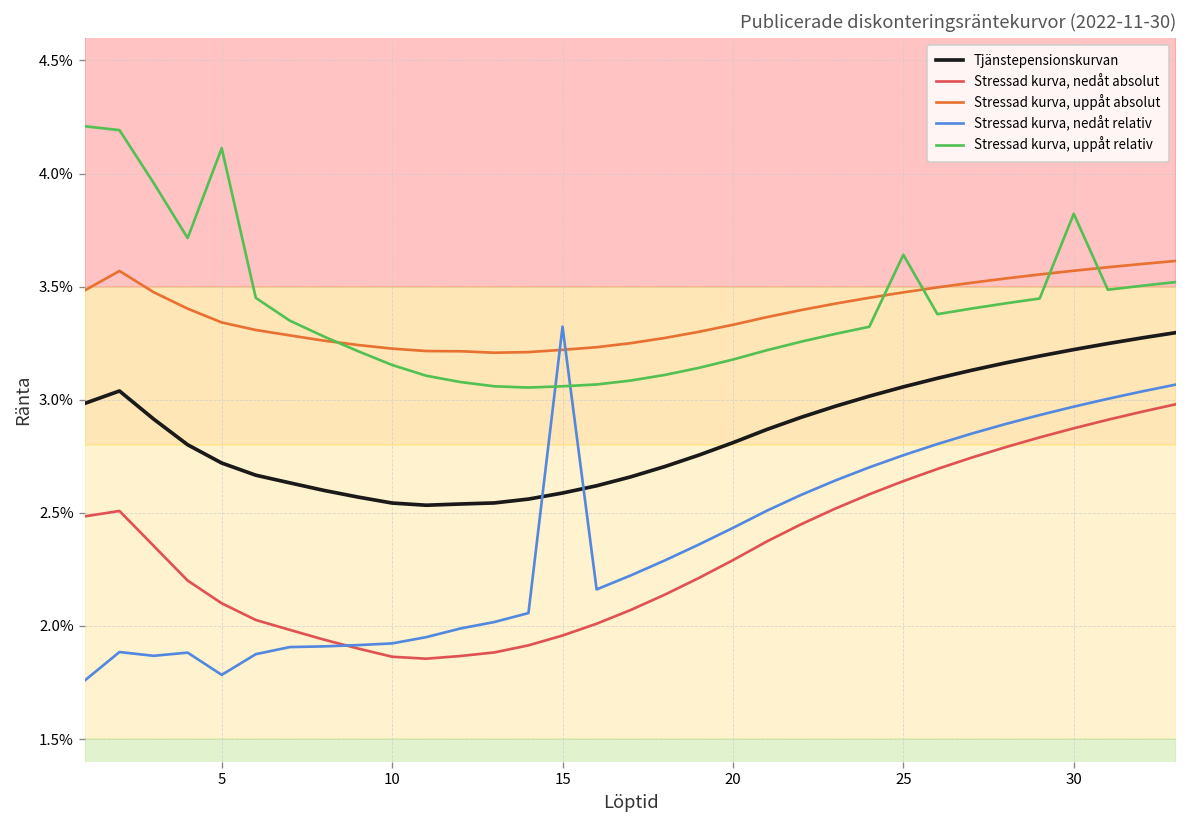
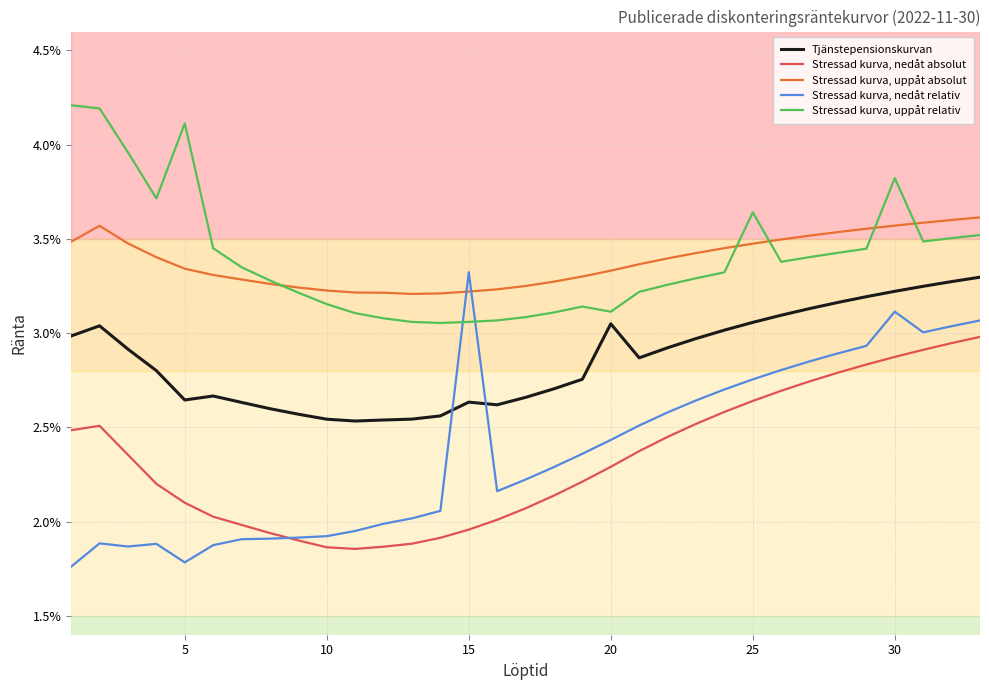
  {
    "Tjänstepensionskurvan": {
-     "5": "2.72%",
+     "5": "2.65%",
      "10": "2.54%",
-     "15": "2.59%",
-     "20": "2.81%",
+     "15": "2.63%",
+     "20": "3.05%",
      "25": "3.06%",
      "30": "3.22%"
    },
    "Stressad kurva, nedåt relativ": {
      "5": "1.78%",
      "10": "1.92%",
      "15": "3.32%",
      "20": "2.43%",
      "25": "2.75%",
-     "30": "2.97%"
+     "30": "3.11%"
    },
    "Stressad kurva, uppåt relativ": {
      "5": "4.11%",
      "10": "3.15%",
      "15": "3.06%",
-     "20": "3.18%",
+     "20": "3.11%",
      "25": "3.64%",
      "30": "3.82%"
    }
  }
